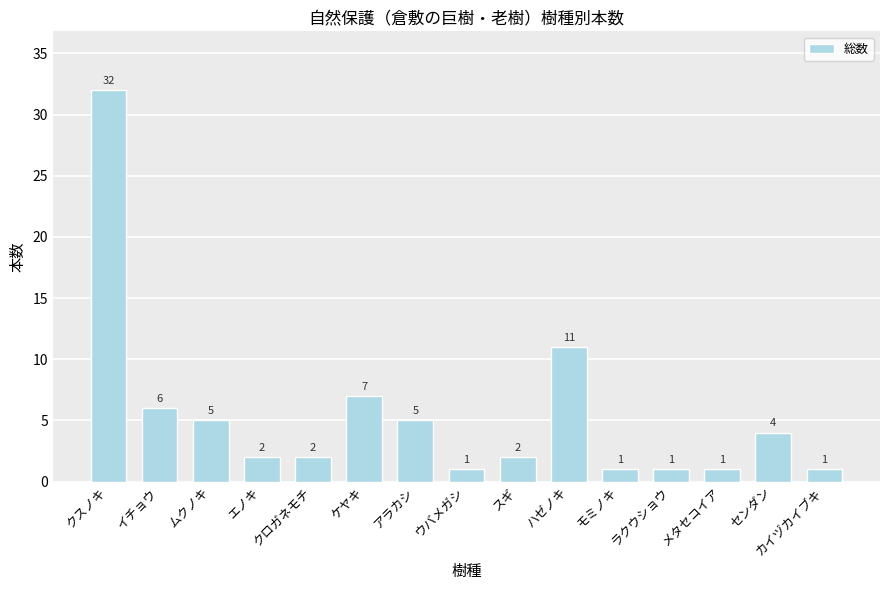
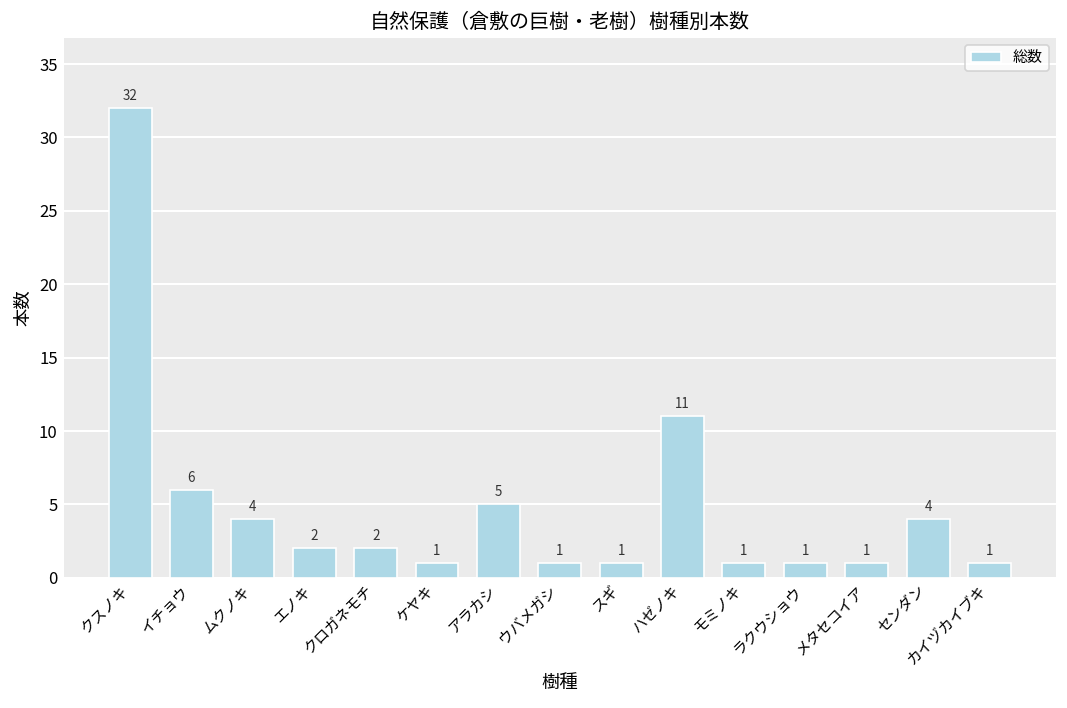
  {
    "クスノキ": 32,
    "イチョウ": 6,
-   "ムクノキ": 5,
+   "ムクノキ": 4,
    "エノキ": 2,
    "クロガネモチ": 2,
-   "ケヤキ": 7,
+   "ケヤキ": 1,
    "アラカシ": 5,
    "ウバメガシ": 1,
-   "スギ": 2,
+   "スギ": 1,
    "ハゼノキ": 11,
    "モミノキ": 1,
    "ラクウショウ": 1,
    "メタセコイア": 1,
    "センダン": 4,
    "カイヅカイブキ": 1
  }
